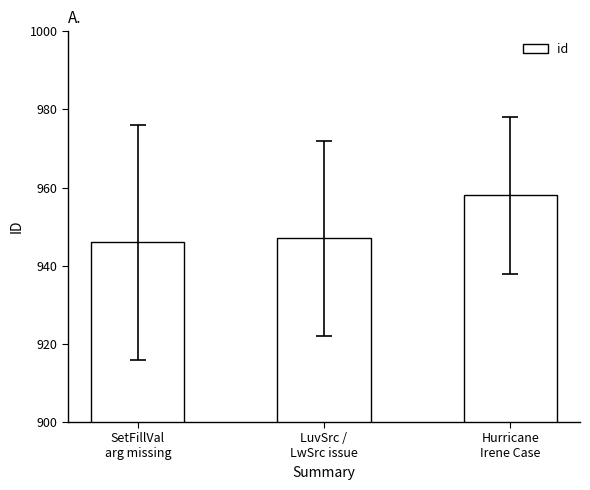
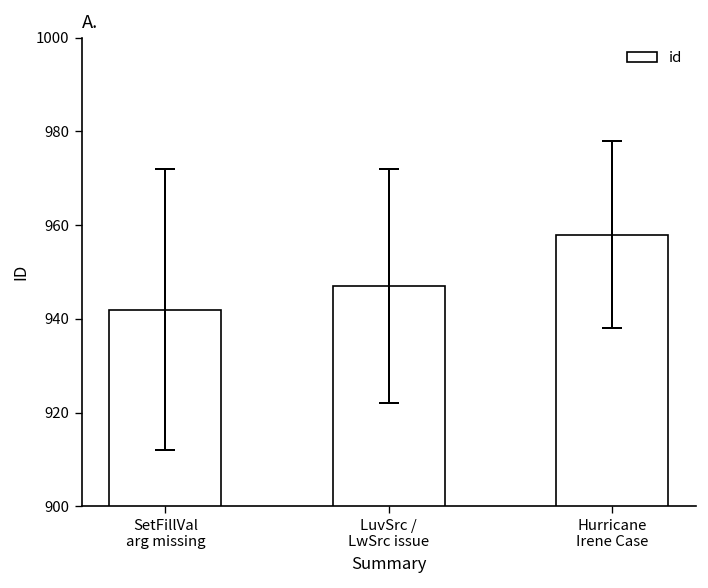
  {
    "id": {
-     "SetFillVal arg missing": 946,
+     "SetFillVal arg missing": 942,
      "LuvSrc / LwSrc issue": 947,
      "Hurricane Irene Case": 958
    }
  }
